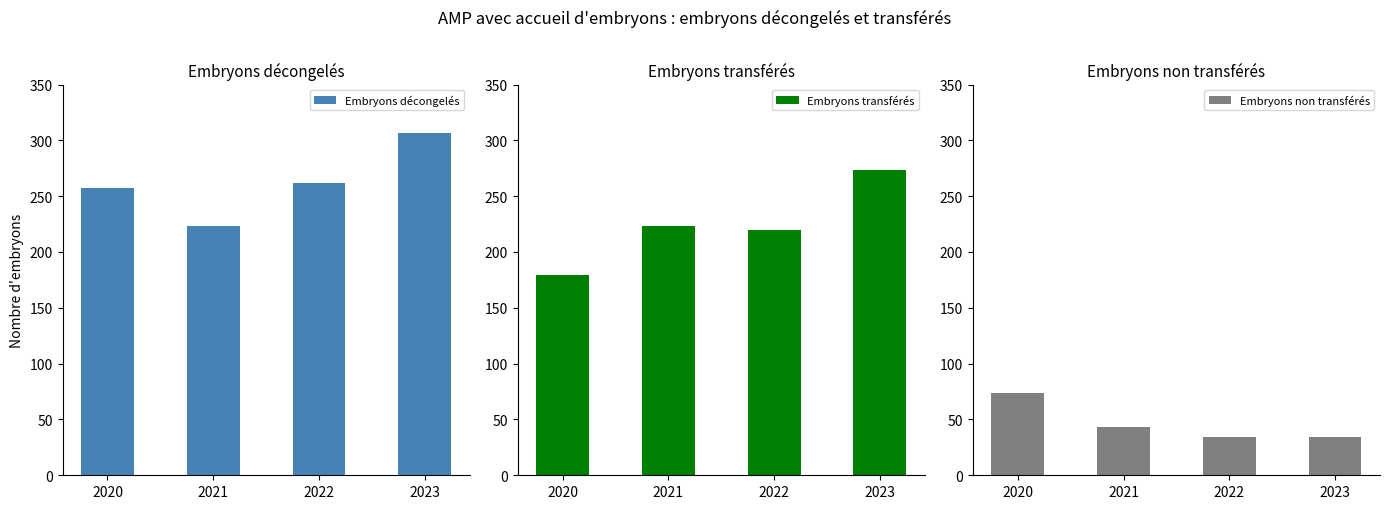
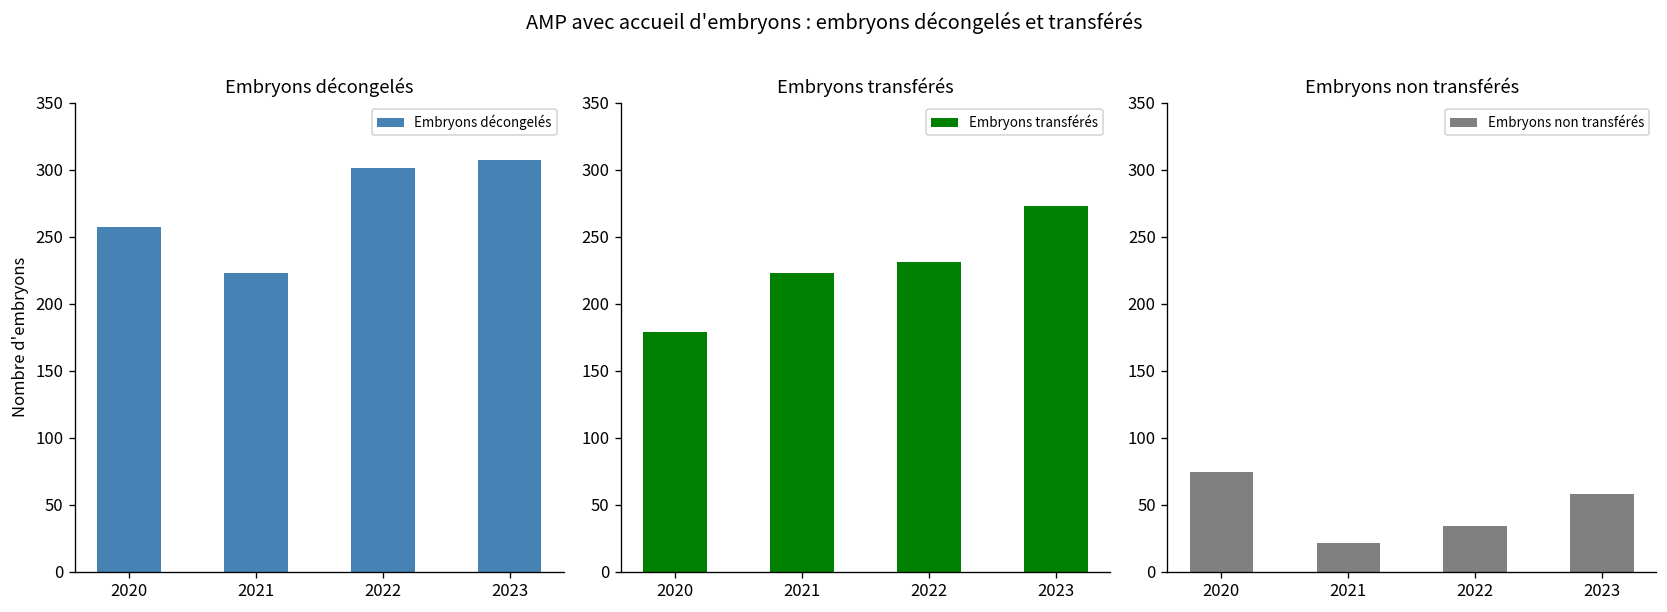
  {
    "Embryons décongelés": {
      "2020": 257,
      "2021": 223,
-     "2022": 262,
+     "2022": 301,
      "2023": 307
    },
    "Embryons transférés": {
      "2020": 179,
      "2021": 223,
-     "2022": 220,
+     "2022": 231,
      "2023": 273
    },
    "Embryons non transférés": {
      "2020": 74,
-     "2021": 43,
+     "2021": 21,
      "2022": 34,
-     "2023": 34
+     "2023": 58
    }
  }
